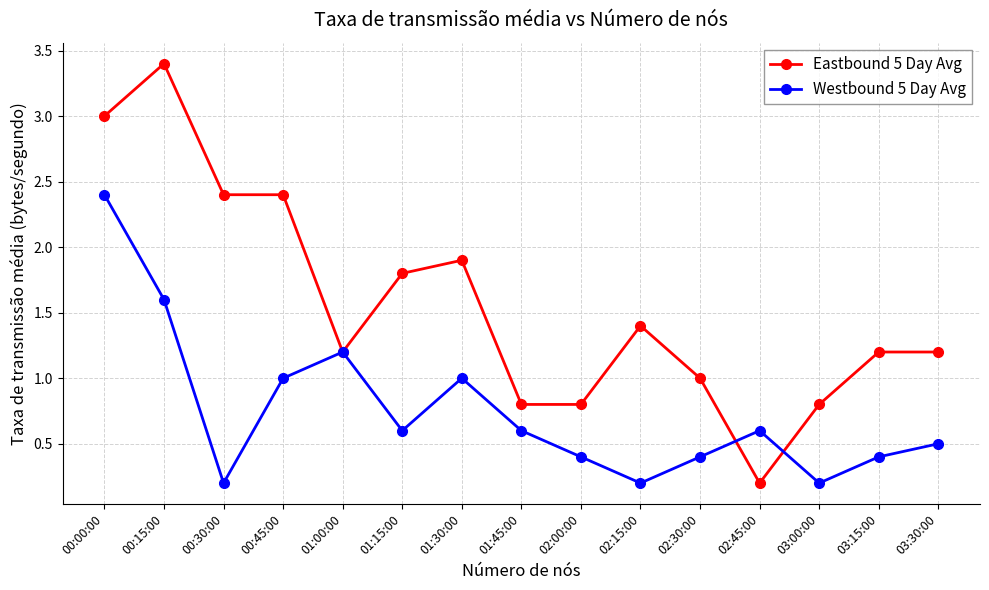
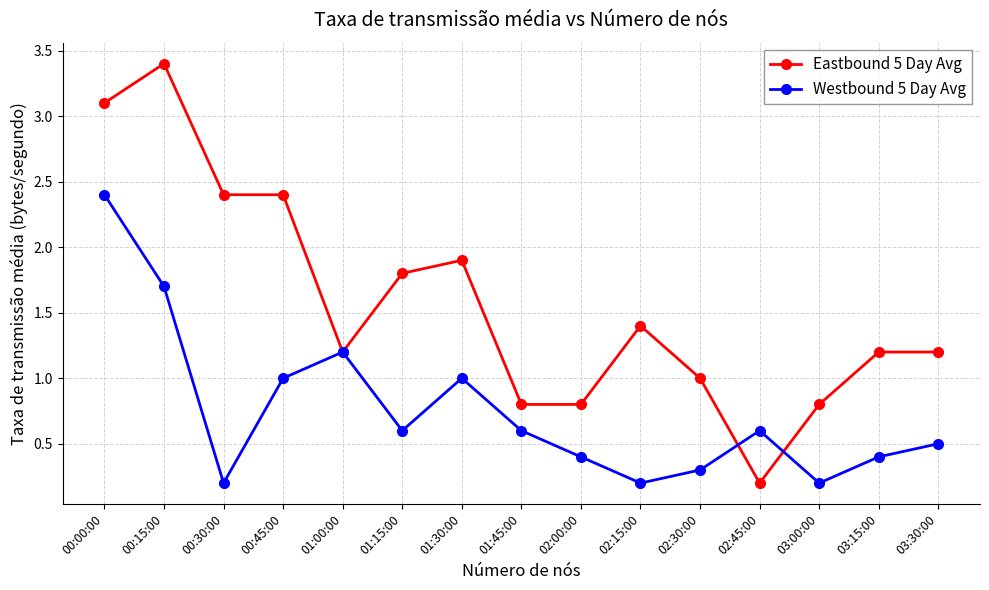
  {
    "Eastbound 5 Day Avg": {
-     "00:00:00": 3.0,
+     "00:00:00": 3.1,
      "00:15:00": 3.4,
      "00:30:00": 2.4,
      "00:45:00": 2.4,
      "01:15:00": 1.8,
      "01:30:00": 1.9,
      "01:45:00": 0.8,
      "02:00:00": 0.8,
      "02:15:00": 1.4,
      "02:30:00": 1.0,
      "02:45:00": 0.2,
      "03:00:00": 0.8,
      "03:15:00": 1.2,
      "03:30:00": 1.2
    },
    "Westbound 5 Day Avg": {
      "00:00:00": 2.4,
-     "00:15:00": 1.6,
+     "00:15:00": 1.7,
      "00:30:00": 0.2,
      "00:45:00": 1.0,
      "01:15:00": 0.6,
      "01:30:00": 1.0,
      "01:45:00": 0.6,
      "02:00:00": 0.4,
      "02:15:00": 0.2,
-     "02:30:00": 0.4,
+     "02:30:00": 0.3,
      "02:45:00": 0.6,
      "03:00:00": 0.2,
      "03:15:00": 0.4,
      "03:30:00": 0.5
    }
  }
